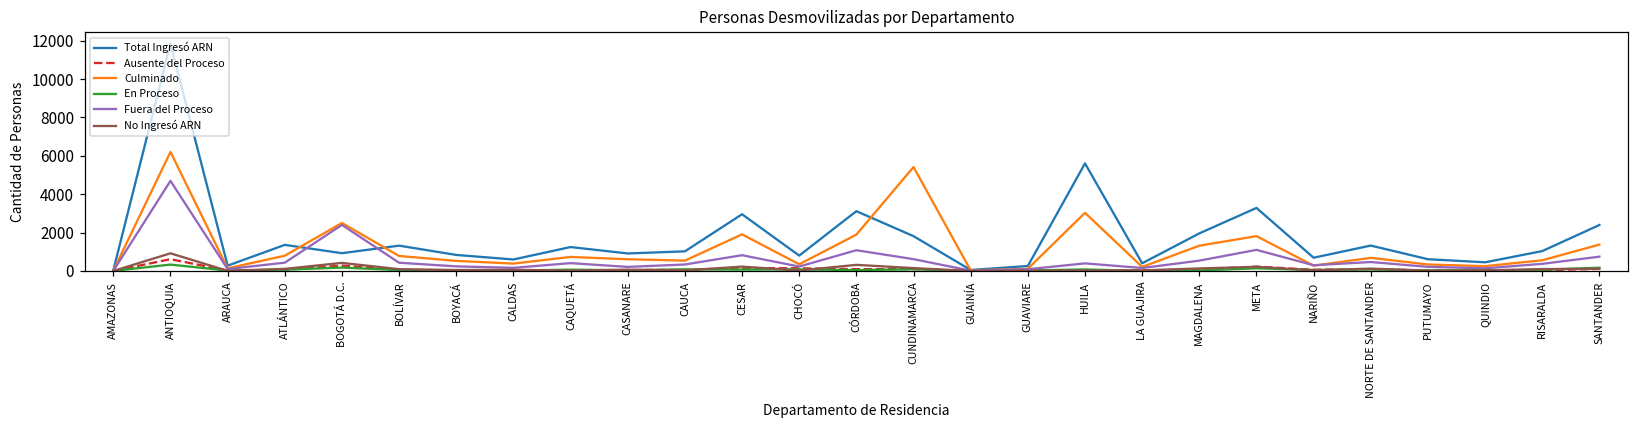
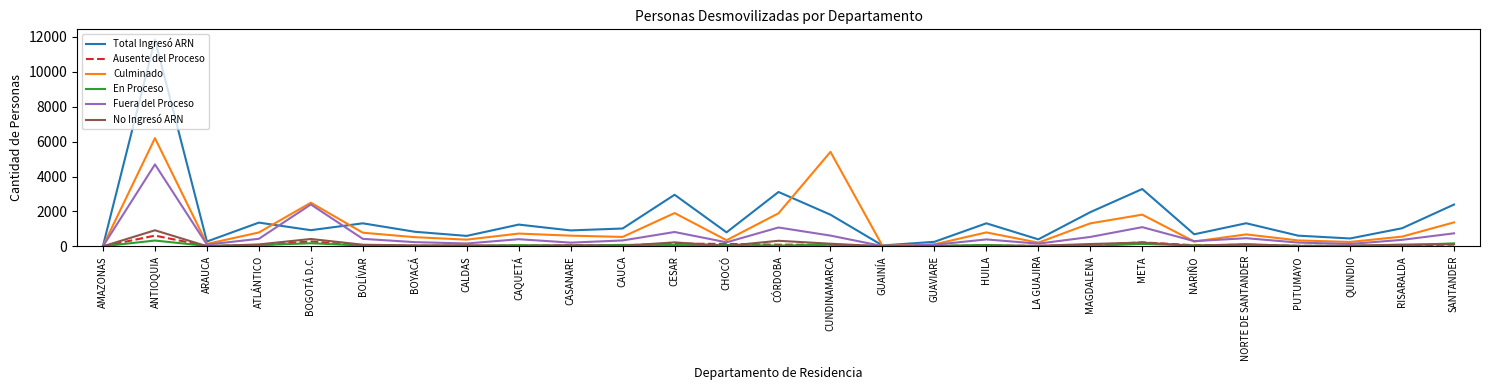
  {
    "Total Ingresó ARN": {
      "ATLÁNTICO": 1400,
      "BOGOTÁ D.C.": 900,
      "BOLÍVAR": 1300,
      "BOYACÁ": 800,
      "CALDAS": 600,
      "CAQUETÁ": 1200,
      "CASANARE": 900,
      "CAUCA": 1000,
      "CESAR": 3000,
      "CHOCÓ": 800,
      "CÓRDOBA": 3100,
      "CUNDINAMARCA": 1800,
-     "HUILA": 5600,
+     "HUILA": 1300,
      "LA GUAJIRA": 400,
      "MAGDALENA": 2000,
      "META": 3300,
      "NARIÑO": 700,
      "NORTE DE SANTANDER": 1300,
      "PUTUMAYO": 600,
      "QUINDIO": 500,
      "RISARALDA": 1000,
      "SANTANDER": 2400
    },
    "Ausente del Proceso": {
      "ANTIOQUIA": 600
    },
    "Culminado": {
      "ANTIOQUIA": 6200,
      "ATLÁNTICO": 800,
      "BOLÍVAR": 800,
      "BOYACÁ": 500,
      "CALDAS": 400,
      "CAQUETÁ": 700,
      "CASANARE": 600,
      "CAUCA": 500,
      "CESAR": 1900,
      "CÓRDOBA": 1900,
      "CUNDINAMARCA": 5400,
-     "HUILA": 3000,
+     "HUILA": 800,
      "MAGDALENA": 1300,
      "META": 1800,
      "NORTE DE SANTANDER": 700,
      "RISARALDA": 600,
      "SANTANDER": 1400
    },
    "En Proceso": {
      "ANTIOQUIA": 300
    },
    "Fuera del Proceso": {
      "ANTIOQUIA": 4700,
      "ATLÁNTICO": 400,
      "BOLÍVAR": 400,
      "BOYACÁ": 200,
      "CAQUETÁ": 400,
      "CASANARE": 200,
      "CAUCA": 300,
      "CESAR": 800,
      "CÓRDOBA": 1100,
      "CUNDINAMARCA": 600,
      "HUILA": 400,
      "MAGDALENA": 500,
      "META": 1100,
      "NORTE DE SANTANDER": 500,
      "RISARALDA": 400,
      "SANTANDER": 700
    },
    "No Ingresó ARN": {
      "ANTIOQUIA": 900,
      "CÓRDOBA": 300
    }
  }
